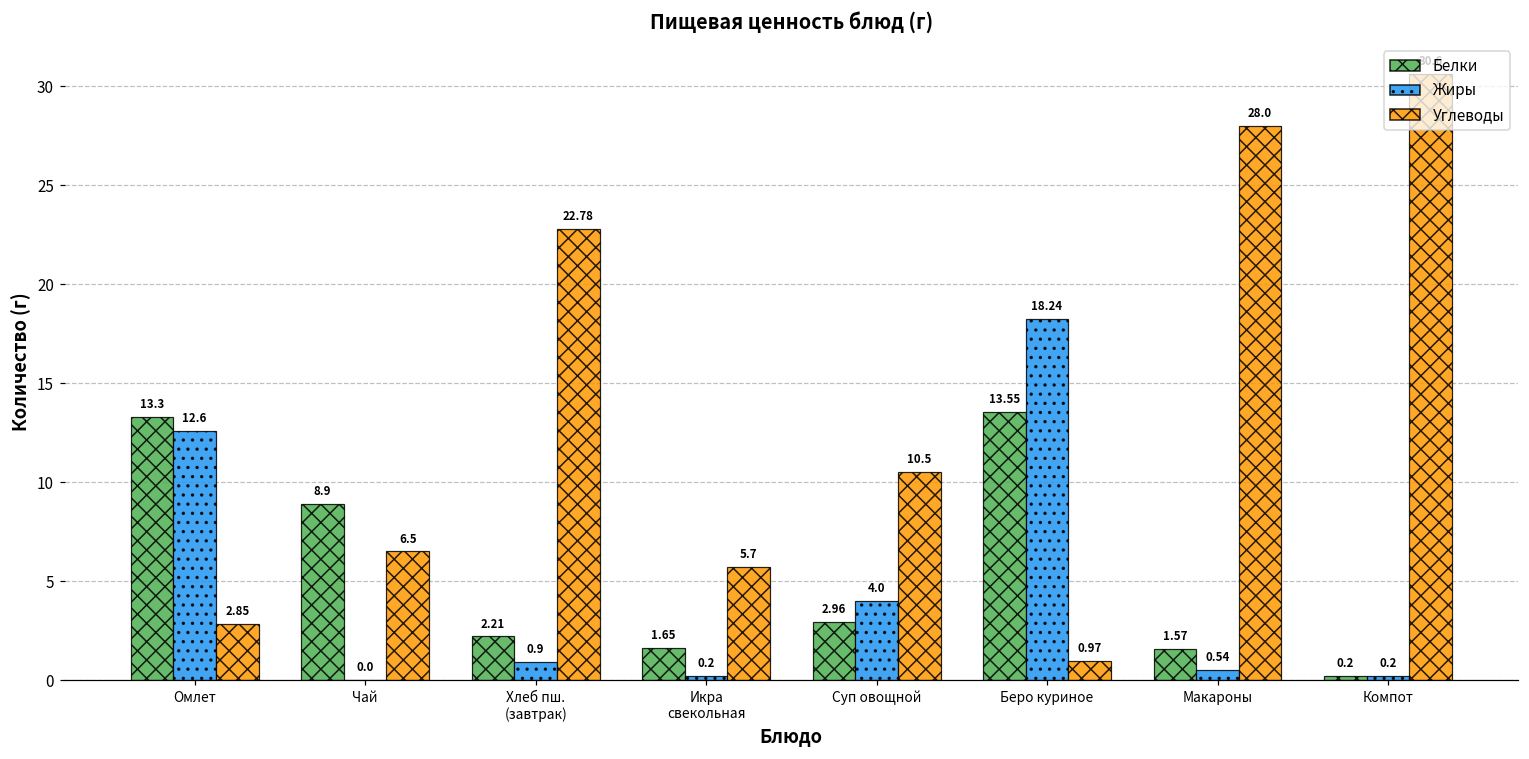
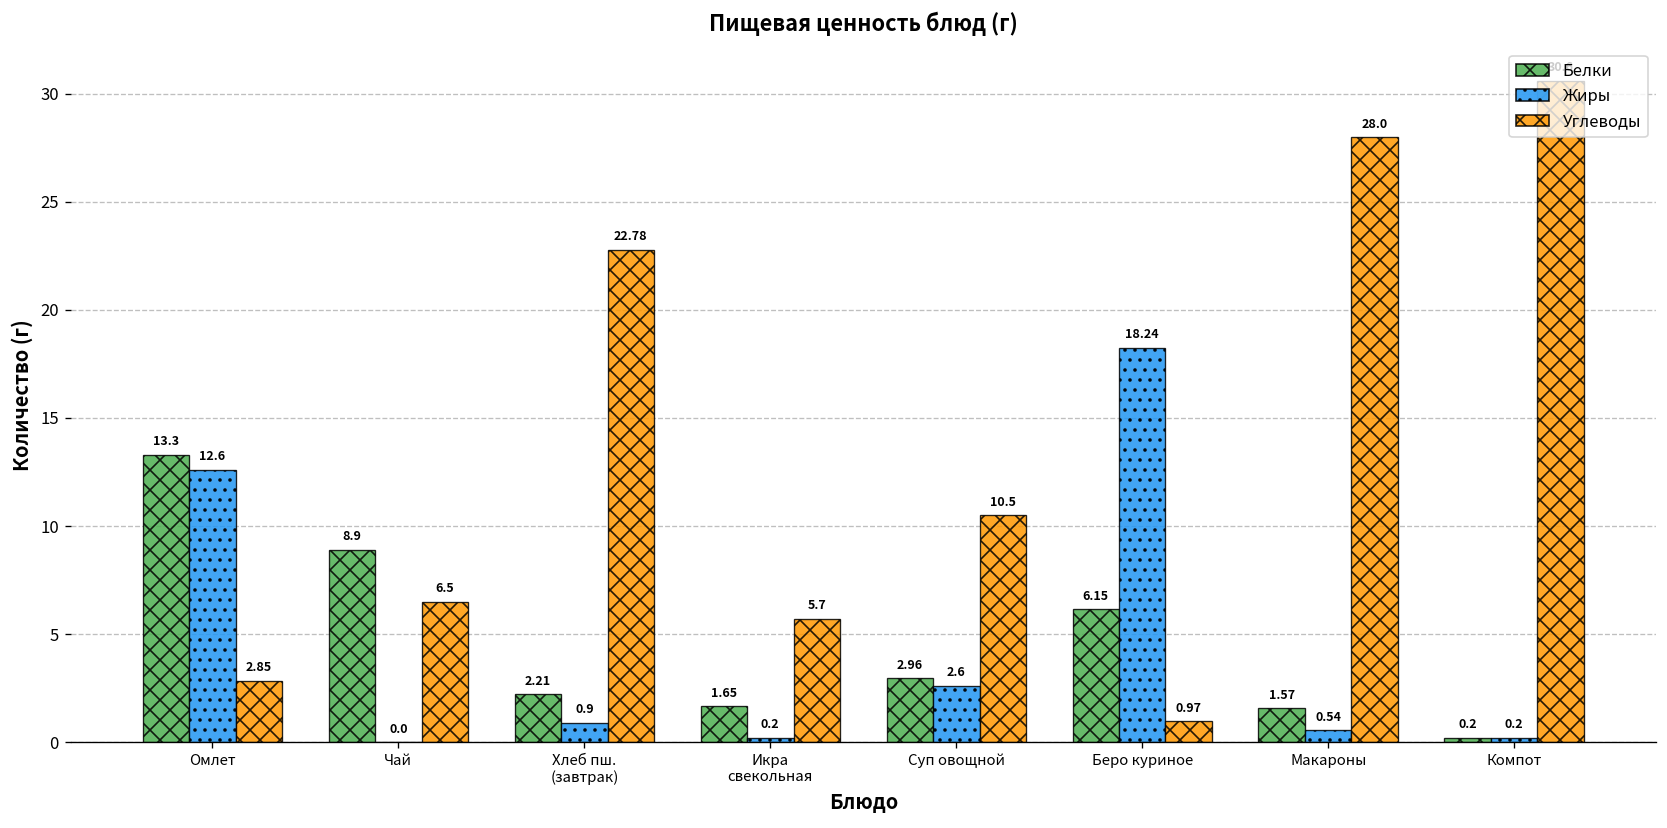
  {
    "Белки": {
      "Омлет": 13.3,
      "Чай": 8.9,
      "Хлеб пш. (завтрак)": 2.21,
      "Икра свекольная": 1.65,
      "Суп овощной": 2.96,
-     "Беро куриное": 13.55,
+     "Беро куриное": 6.15,
      "Макароны": 1.57,
      "Компот": 0.2
    },
    "Жиры": {
      "Омлет": 12.6,
      "Чай": 0.0,
      "Хлеб пш. (завтрак)": 0.9,
      "Икра свекольная": 0.2,
-     "Суп овощной": 4.0,
+     "Суп овощной": 2.6,
      "Беро куриное": 18.24,
      "Макароны": 0.54,
      "Компот": 0.2
    },
    "Углеводы": {
      "Омлет": 2.85,
      "Чай": 6.5,
      "Хлеб пш. (завтрак)": 22.78,
      "Икра свекольная": 5.7,
      "Суп овощной": 10.5,
      "Беро куриное": 0.97,
      "Макароны": 28.0
    }
  }
